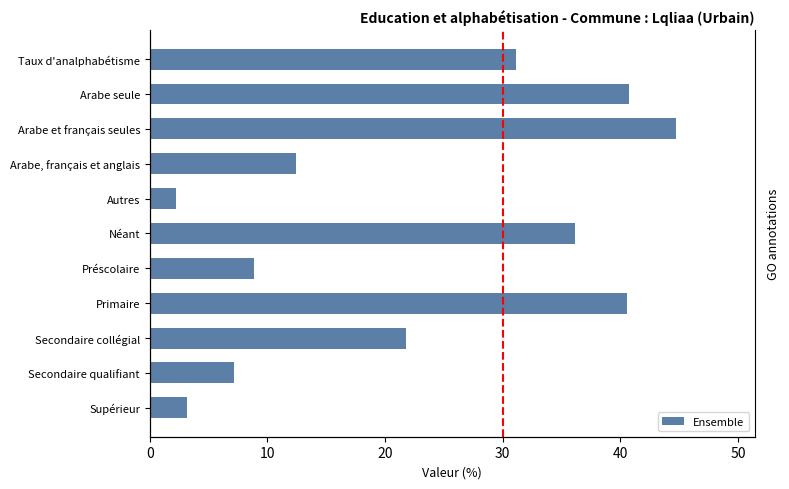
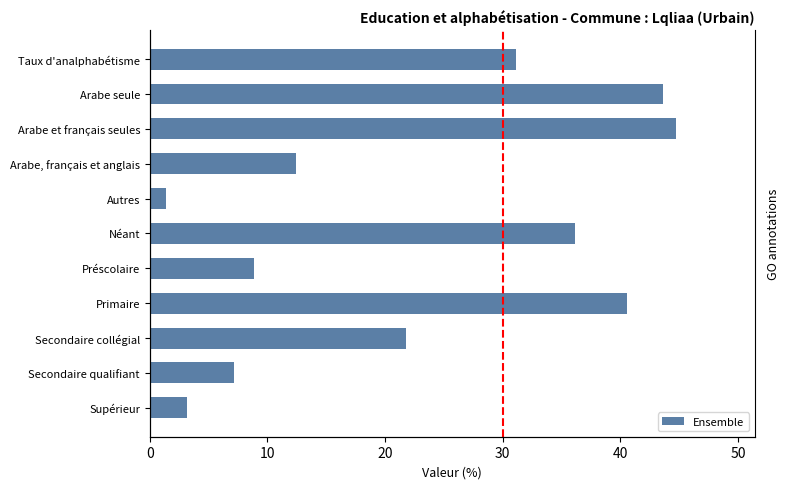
  {
    "Taux d'analphabétisme": 31.1,
-   "Arabe seule": 40.7,
+   "Arabe seule": 43.6,
    "Arabe et français seules": 44.7,
    "Arabe, français et anglais": 12.4,
-   "Autres": 2.2,
+   "Autres": 1.4,
    "Néant": 36.1,
    "Préscolaire": 8.9,
    "Primaire": 40.6,
    "Secondaire collégial": 21.8,
    "Secondaire qualifiant": 7.2,
    "Supérieur": 3.2
  }
